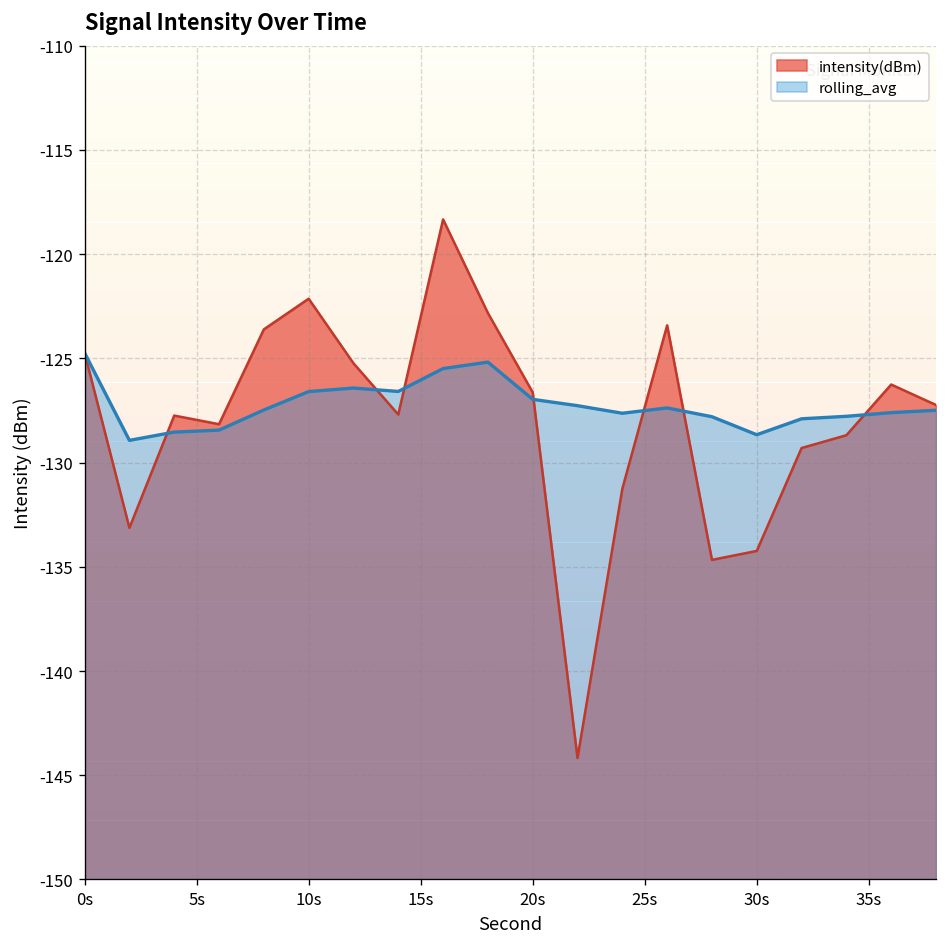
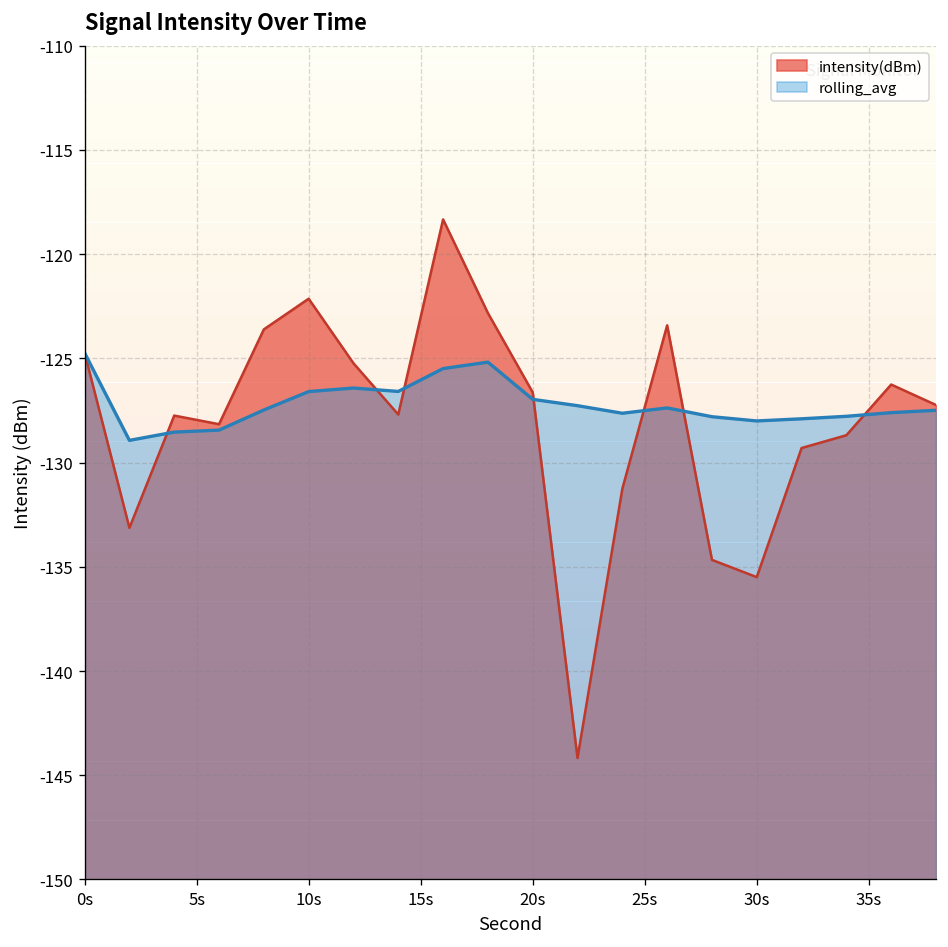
  {
    "intensity(dBm)": {
      "10s": -122.1,
      "20s": -126.6,
-     "30s": -134.2
+     "30s": -135.5
    },
    "rolling_avg": {
      "10s": -126.6,
      "20s": -127.0,
-     "30s": -128.7
+     "30s": -128.0
    }
  }
